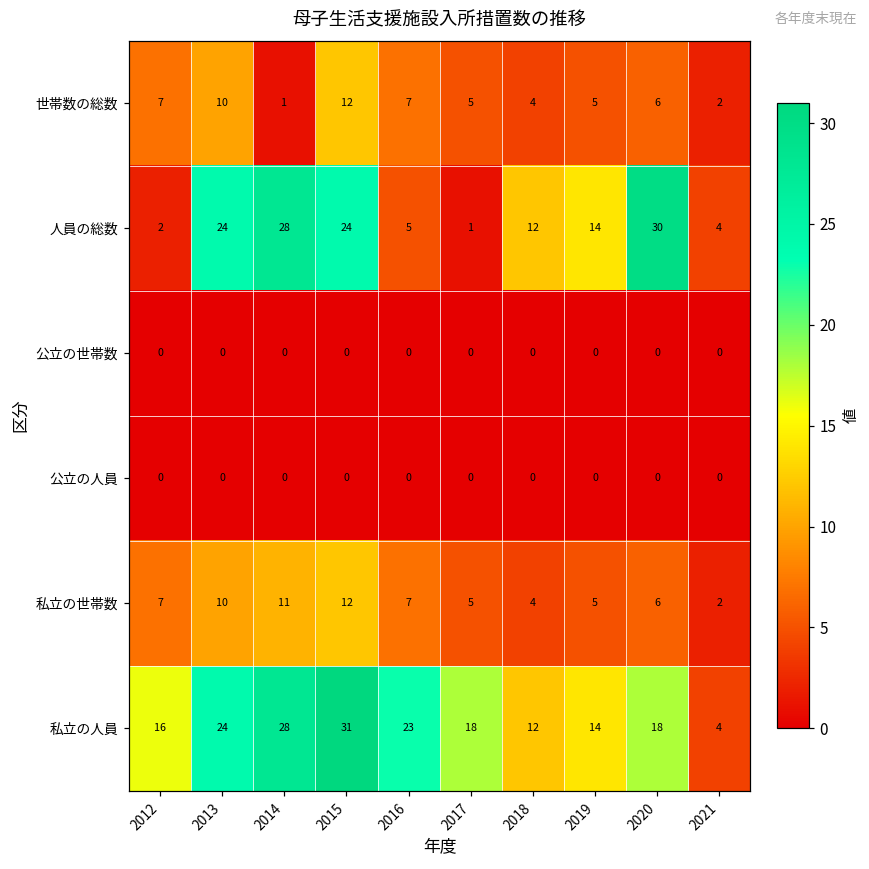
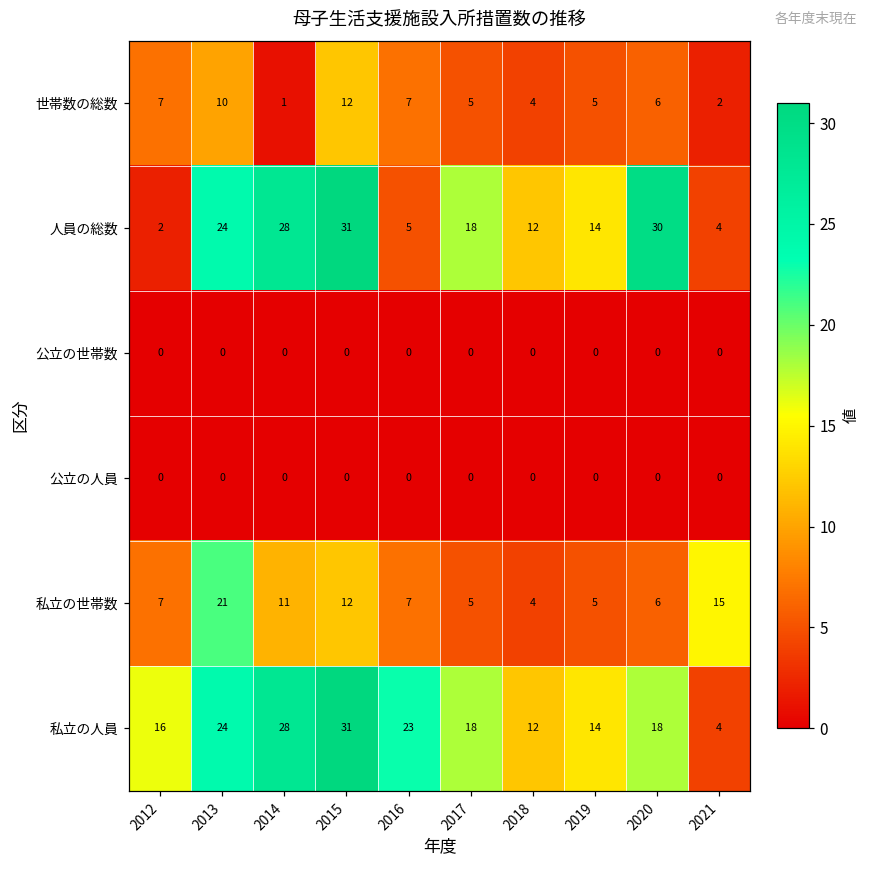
  {
    "世帯数の総数": {
      "2012": 7,
      "2013": 10,
      "2014": 1,
      "2015": 12,
      "2016": 7,
      "2017": 5,
      "2018": 4,
      "2019": 5,
      "2020": 6,
      "2021": 2
    },
    "人員の総数": {
      "2012": 2,
      "2013": 24,
      "2014": 28,
-     "2015": 24,
+     "2015": 31,
      "2016": 5,
-     "2017": 1,
+     "2017": 18,
      "2018": 12,
      "2019": 14,
      "2020": 30,
      "2021": 4
    },
    "公立の世帯数": {
      "2012": 0,
      "2013": 0,
      "2014": 0,
      "2015": 0,
      "2016": 0,
      "2017": 0,
      "2018": 0,
      "2019": 0,
      "2020": 0,
      "2021": 0
    },
    "公立の人員": {
      "2012": 0,
      "2013": 0,
      "2014": 0,
      "2015": 0,
      "2016": 0,
      "2017": 0,
      "2018": 0,
      "2019": 0,
      "2020": 0,
      "2021": 0
    },
    "私立の世帯数": {
      "2012": 7,
-     "2013": 10,
+     "2013": 21,
      "2014": 11,
      "2015": 12,
      "2016": 7,
      "2017": 5,
      "2018": 4,
      "2019": 5,
      "2020": 6,
-     "2021": 2
+     "2021": 15
    },
    "私立の人員": {
      "2012": 16,
      "2013": 24,
      "2014": 28,
      "2015": 31,
      "2016": 23,
      "2017": 18,
      "2018": 12,
      "2019": 14,
      "2020": 18,
      "2021": 4
    }
  }
